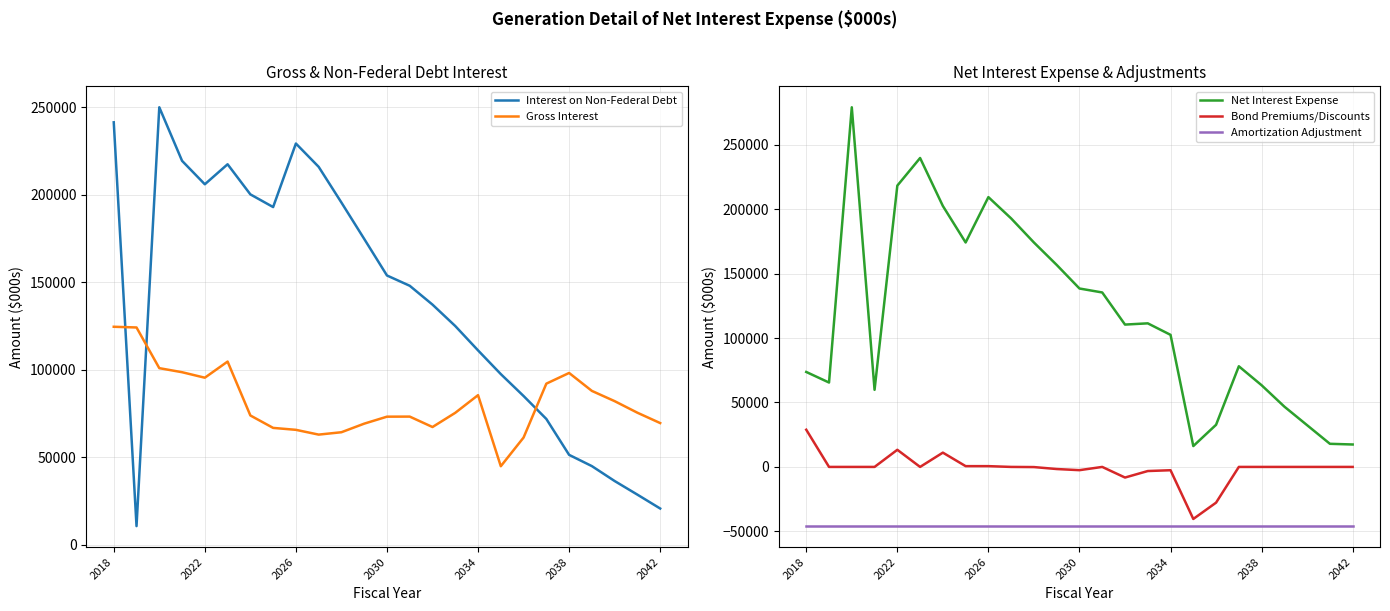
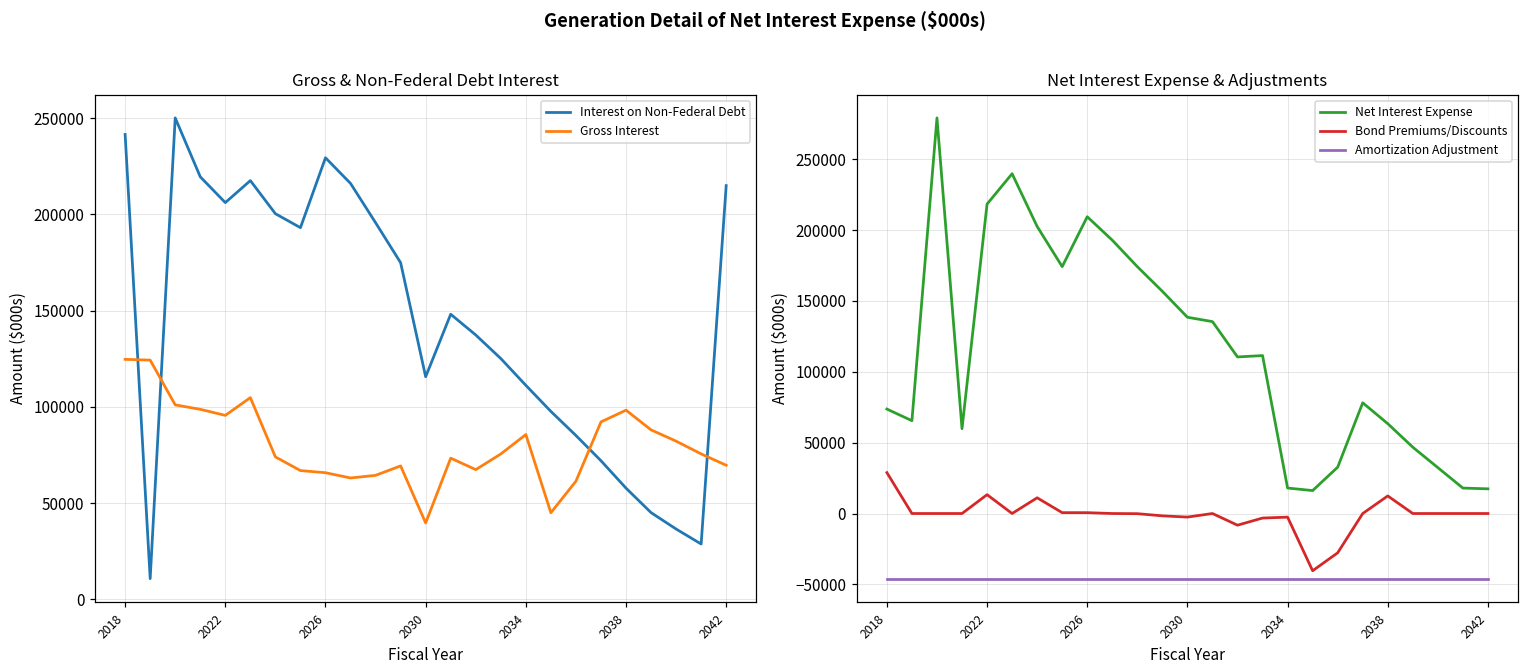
  {
    "Gross & Non-Federal Debt Interest": {
      "Interest on Non-Federal Debt": {
        "2018": 241000,
        "2022": 206000,
        "2026": 229000,
-       "2030": 154000,
+       "2030": 116000,
        "2034": 111000,
-       "2038": 51000,
-       "2042": 21000
+       "2038": 58000,
+       "2042": 215000
      },
      "Gross Interest": {
        "2018": 125000,
        "2022": 96000,
        "2026": 66000,
-       "2030": 73000,
+       "2030": 40000,
        "2034": 86000,
        "2038": 98000,
        "2042": 70000
      }
    },
    "Net Interest Expense & Adjustments": {
      "Net Interest Expense": {
        "2018": 74000,
        "2022": 218000,
        "2026": 209000,
        "2030": 138000,
-       "2034": 102000,
+       "2034": 18000,
        "2038": 63000,
        "2042": 17000
      },
      "Bond Premiums/Discounts": {
        "2018": 29000,
        "2022": 13000,
        "2026": 1000,
        "2030": -3000,
        "2034": -3000,
-       "2038": 0,
+       "2038": 12000,
        "2042": 0
      },
      "Amortization Adjustment": {
        "2018": -46000,
        "2022": -46000,
        "2026": -46000,
        "2030": -46000,
        "2034": -46000,
        "2038": -46000,
        "2042": -46000
      }
    }
  }
